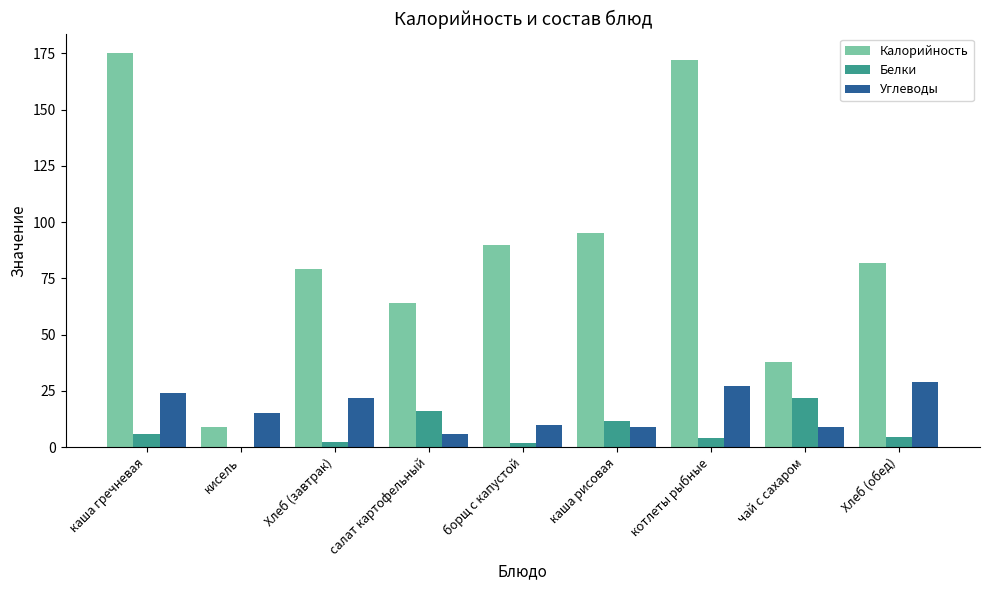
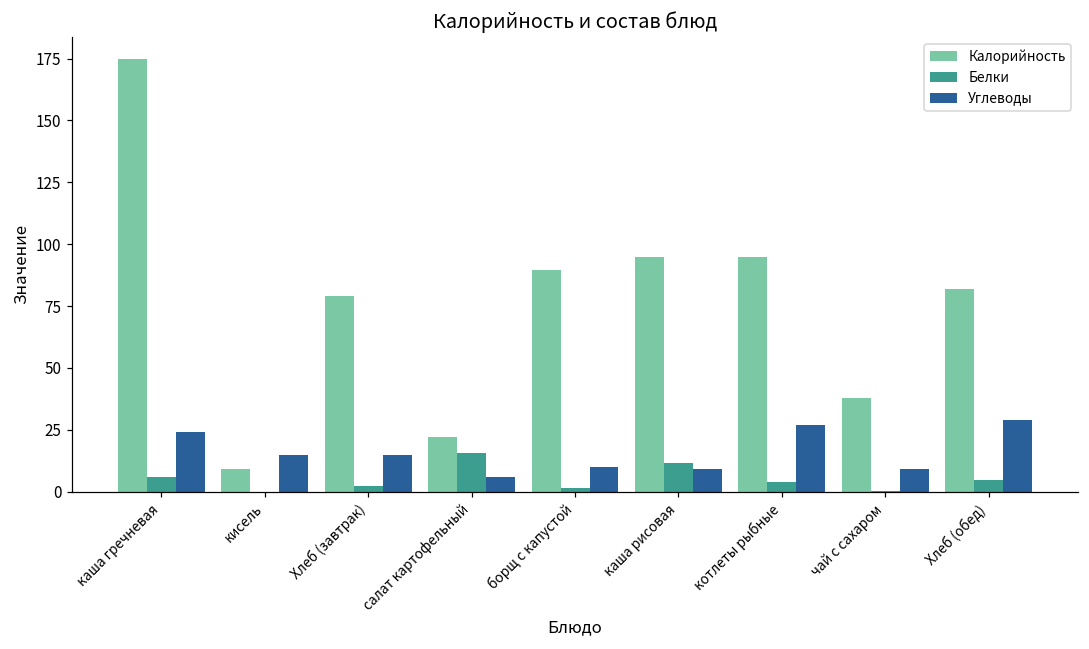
  {
    "Калорийность": {
      "каша гречневая": 175,
      "кисель": 9,
      "Хлеб (завтрак)": 79,
-     "салат картофельный": 64,
+     "салат картофельный": 22,
      "борщ с капустой": 90,
      "каша рисовая": 95,
-     "котлеты рыбные": 172,
+     "котлеты рыбные": 95,
      "чай с сахаром": 38,
      "Хлеб (обед)": 82
    },
    "Белки": {
      "каша гречневая": 6,
      "кисель": 0,
      "Хлеб (завтрак)": 2,
      "салат картофельный": 16,
      "борщ с капустой": 2,
      "каша рисовая": 12,
      "котлеты рыбные": 4,
-     "чай с сахаром": 22,
+     "чай с сахаром": 0,
      "Хлеб (обед)": 5
    },
    "Углеводы": {
      "каша гречневая": 24,
      "кисель": 15,
-     "Хлеб (завтрак)": 22,
+     "Хлеб (завтрак)": 15,
      "салат картофельный": 6,
      "борщ с капустой": 10,
      "каша рисовая": 9,
      "котлеты рыбные": 27,
      "чай с сахаром": 9,
      "Хлеб (обед)": 29
    }
  }
